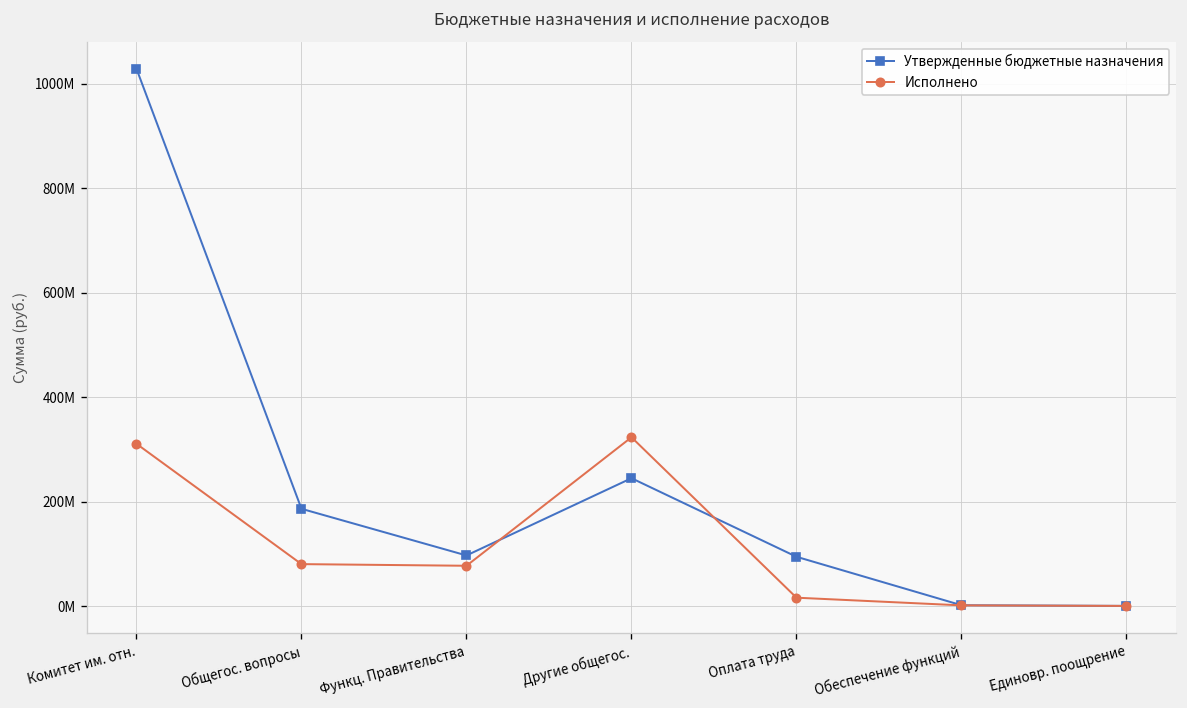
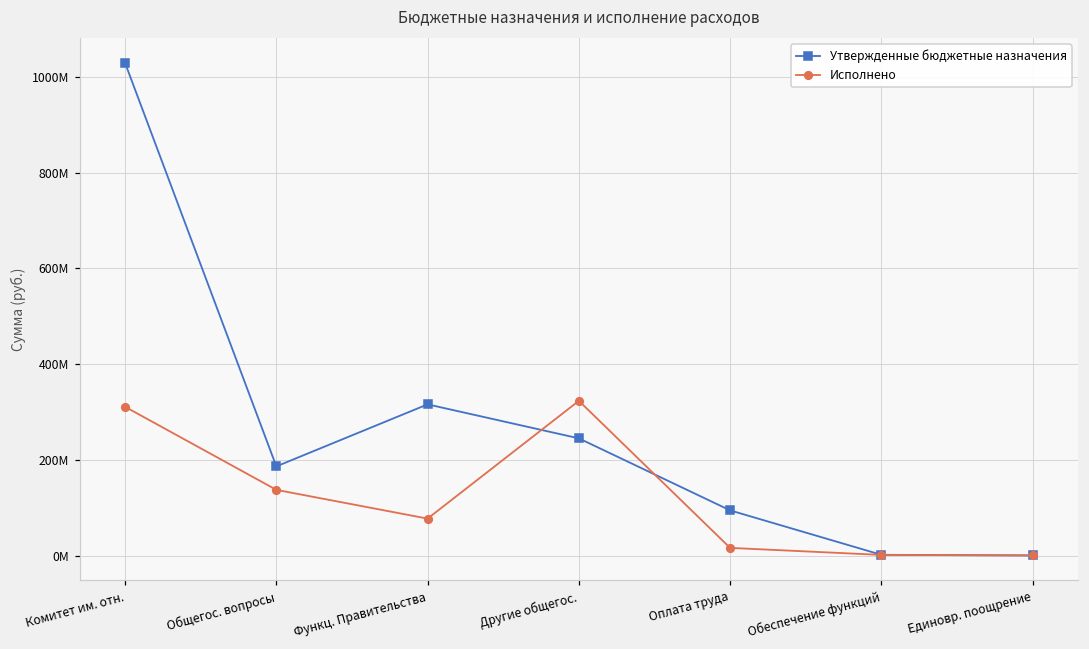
  {
    "Утвержденные бюджетные назначения": {
      "Комитет им. отн.": 1030000000,
      "Общегос. вопросы": 190000000,
-     "Функц. Правительства": 100000000,
+     "Функц. Правительства": 320000000,
      "Другие общегос.": 250000000,
      "Оплата труда": 90000000
    },
    "Исполнено": {
      "Комитет им. отн.": 310000000,
-     "Общегос. вопросы": 80000000,
+     "Общегос. вопросы": 140000000,
      "Функц. Правительства": 80000000,
      "Другие общегос.": 320000000,
      "Оплата труда": 20000000
    }
  }
